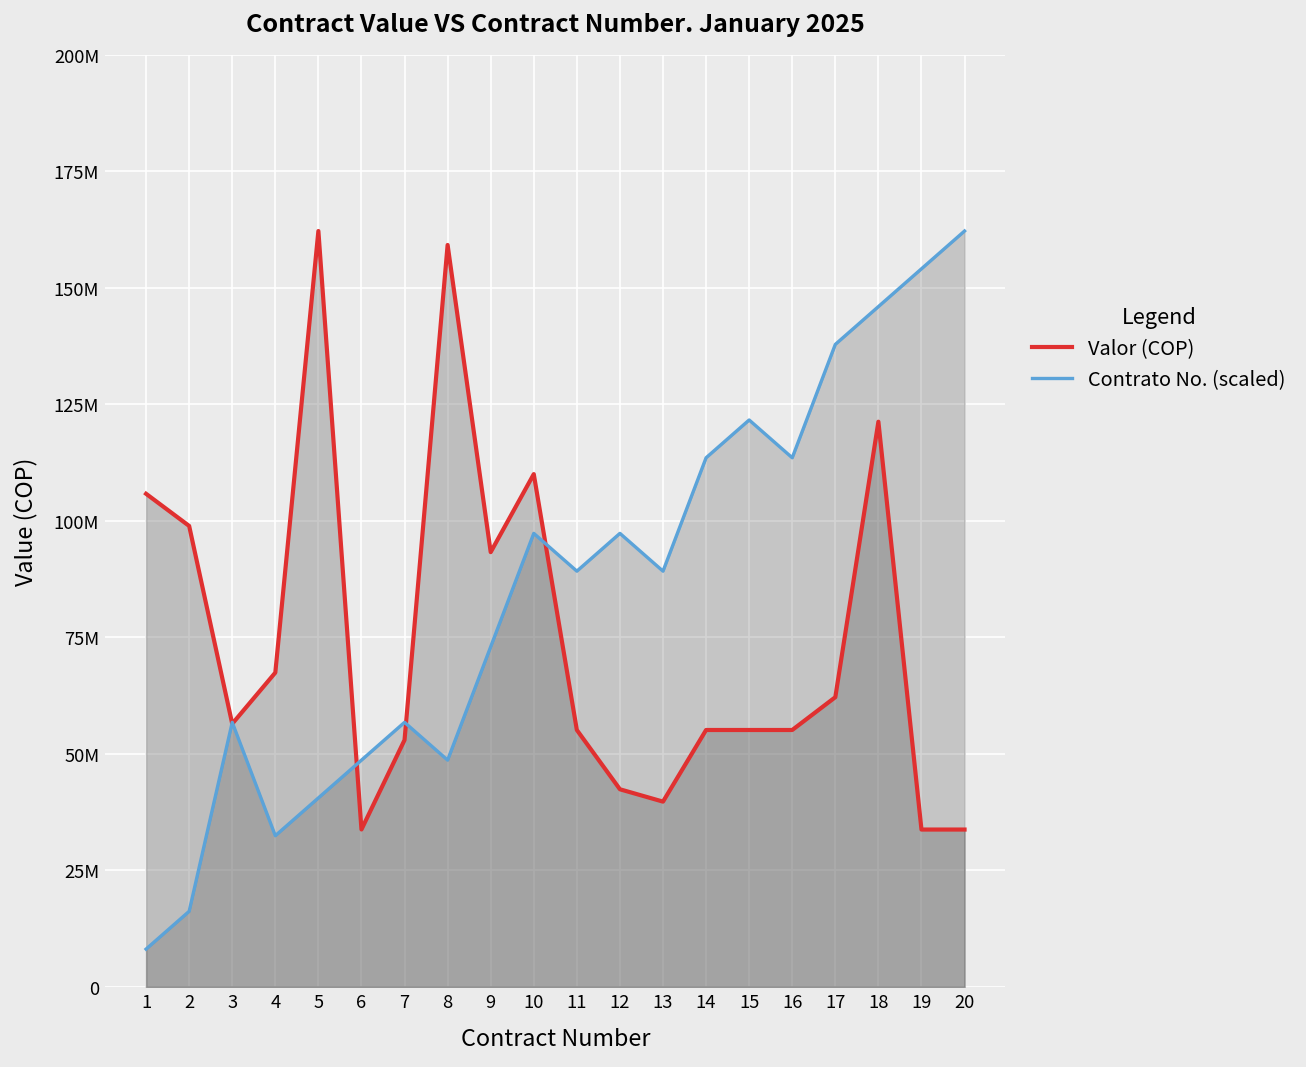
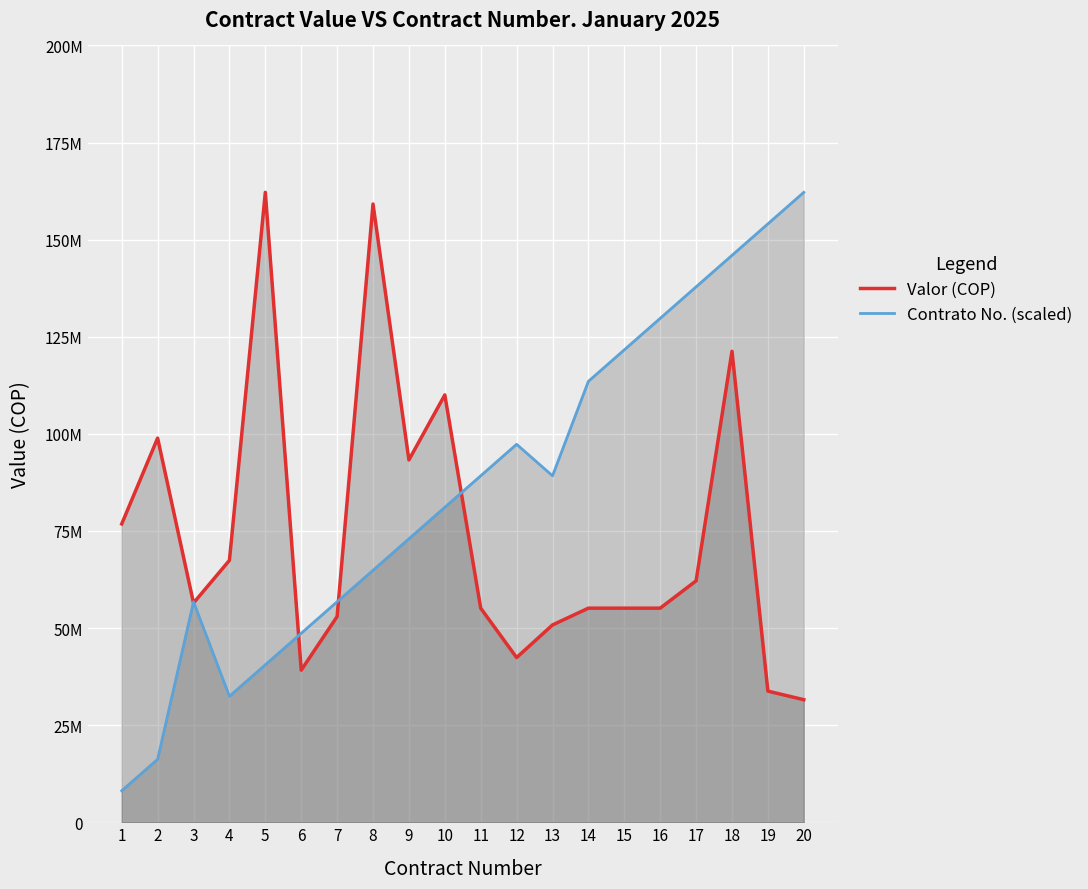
  {
    "Valor (COP)": {
-     "1": 106000000,
+     "1": 77000000,
      "2": 99000000,
      "4": 67000000,
      "5": 162000000,
-     "6": 34000000,
+     "6": 39000000,
      "7": 53000000,
      "8": 159000000,
      "9": 93000000,
      "10": 110000000,
      "11": 55000000,
      "12": 42000000,
-     "13": 40000000,
+     "13": 51000000,
      "14": 55000000,
      "15": 55000000,
      "16": 55000000,
      "17": 62000000,
      "18": 121000000,
      "19": 34000000,
-     "20": 34000000
+     "20": 32000000
    },
    "Contrato No. (scaled)": {
      "1": 8000000,
      "2": 16000000,
      "4": 32000000,
      "5": 41000000,
      "6": 49000000,
      "7": 57000000,
-     "8": 49000000,
+     "8": 65000000,
      "9": 73000000,
-     "10": 97000000,
+     "10": 81000000,
      "11": 89000000,
      "12": 97000000,
      "13": 89000000,
      "14": 114000000,
      "15": 122000000,
-     "16": 114000000,
+     "16": 130000000,
      "17": 138000000,
      "18": 146000000,
      "19": 154000000,
      "20": 162000000
    }
  }
